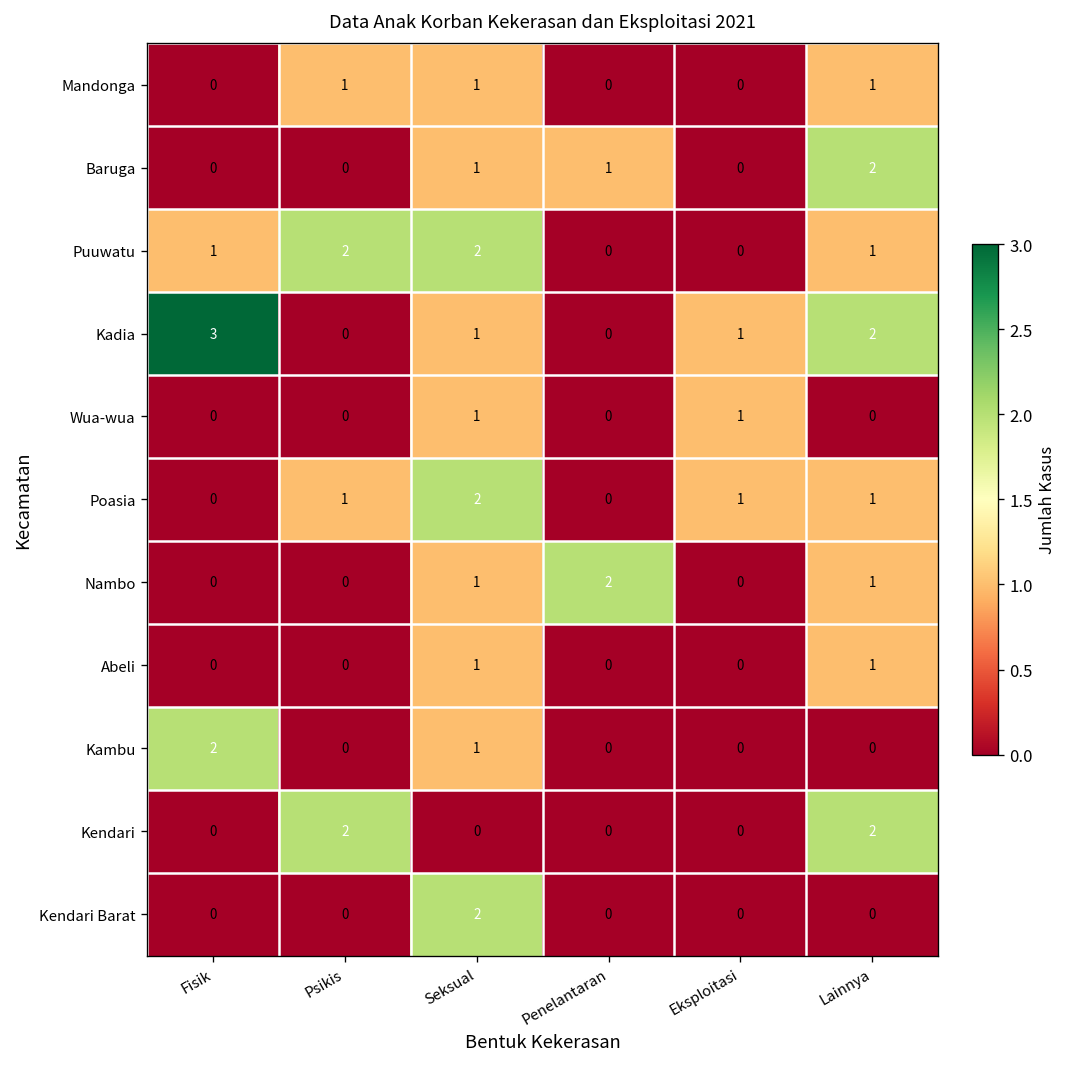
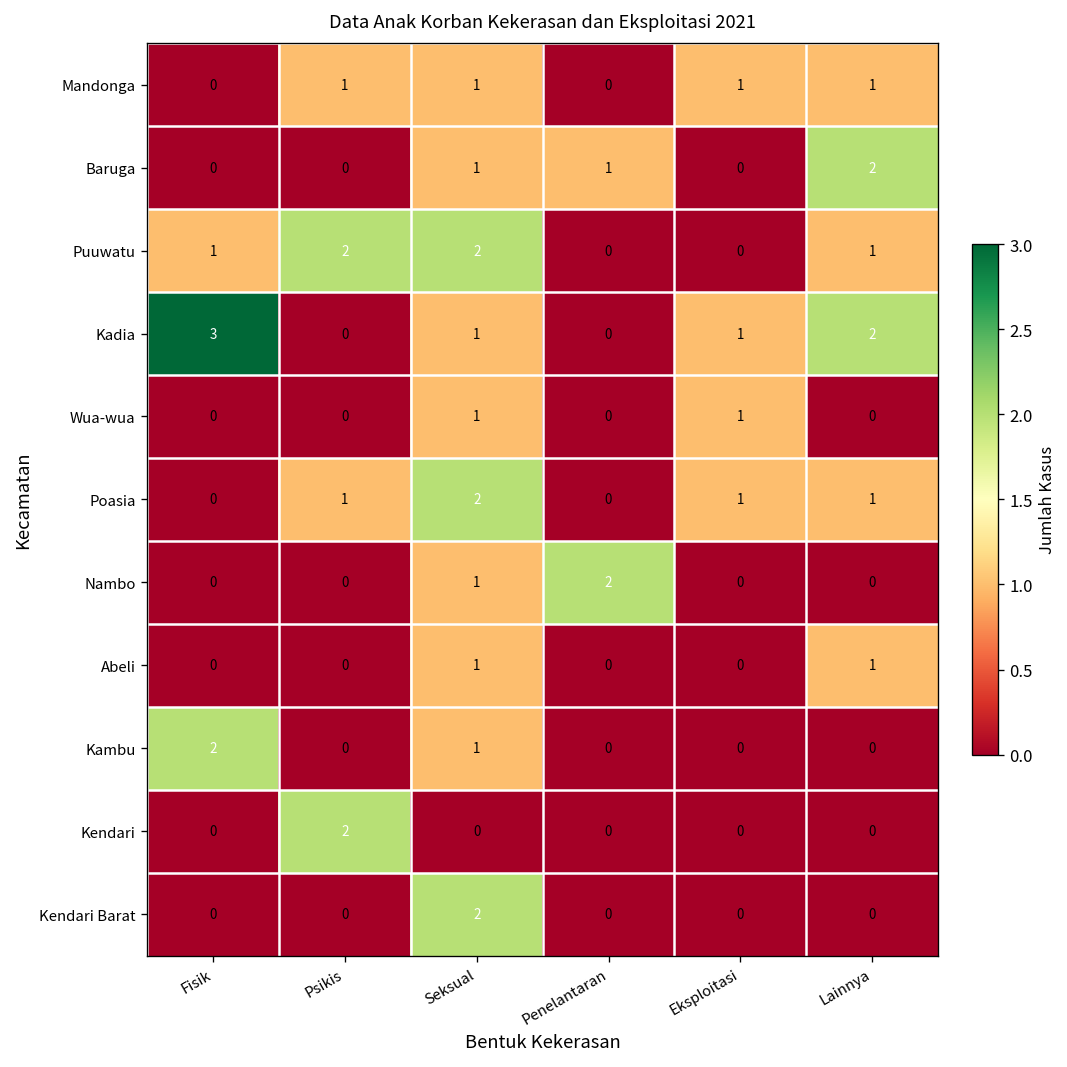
  {
    "Mandonga": {
      "Fisik": 0,
      "Psikis": 1,
      "Seksual": 1,
      "Penelantaran": 0,
-     "Eksploitasi": 0,
+     "Eksploitasi": 1,
      "Lainnya": 1
    },
    "Baruga": {
      "Fisik": 0,
      "Psikis": 0,
      "Seksual": 1,
      "Penelantaran": 1,
      "Eksploitasi": 0,
      "Lainnya": 2
    },
    "Puuwatu": {
      "Fisik": 1,
      "Psikis": 2,
      "Seksual": 2,
      "Penelantaran": 0,
      "Eksploitasi": 0,
      "Lainnya": 1
    },
    "Kadia": {
      "Fisik": 3,
      "Psikis": 0,
      "Seksual": 1,
      "Penelantaran": 0,
      "Eksploitasi": 1,
      "Lainnya": 2
    },
    "Wua-wua": {
      "Fisik": 0,
      "Psikis": 0,
      "Seksual": 1,
      "Penelantaran": 0,
      "Eksploitasi": 1,
      "Lainnya": 0
    },
    "Poasia": {
      "Fisik": 0,
      "Psikis": 1,
      "Seksual": 2,
      "Penelantaran": 0,
      "Eksploitasi": 1,
      "Lainnya": 1
    },
    "Nambo": {
      "Fisik": 0,
      "Psikis": 0,
      "Seksual": 1,
      "Penelantaran": 2,
      "Eksploitasi": 0,
-     "Lainnya": 1
+     "Lainnya": 0
    },
    "Abeli": {
      "Fisik": 0,
      "Psikis": 0,
      "Seksual": 1,
      "Penelantaran": 0,
      "Eksploitasi": 0,
      "Lainnya": 1
    },
    "Kambu": {
      "Fisik": 2,
      "Psikis": 0,
      "Seksual": 1,
      "Penelantaran": 0,
      "Eksploitasi": 0,
      "Lainnya": 0
    },
    "Kendari": {
      "Fisik": 0,
      "Psikis": 2,
      "Seksual": 0,
      "Penelantaran": 0,
      "Eksploitasi": 0,
-     "Lainnya": 2
+     "Lainnya": 0
    },
    "Kendari Barat": {
      "Fisik": 0,
      "Psikis": 0,
      "Seksual": 2,
      "Penelantaran": 0,
      "Eksploitasi": 0,
      "Lainnya": 0
    }
  }
